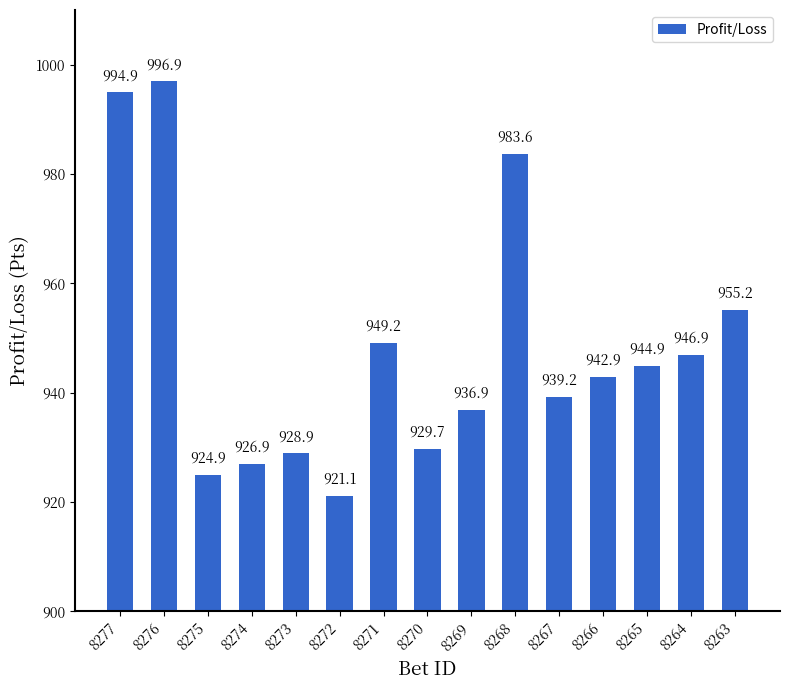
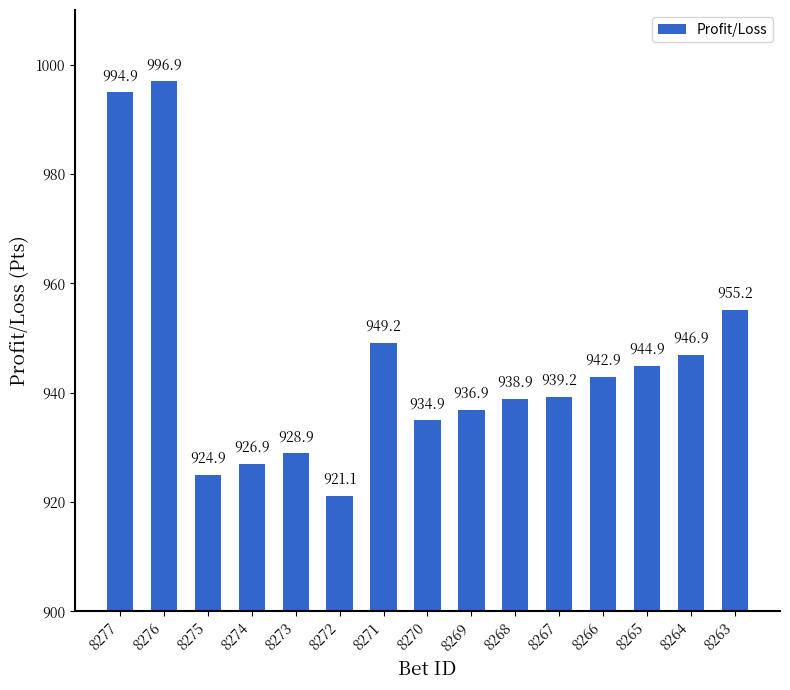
  {
    "8277": 994.9,
    "8276": 996.9,
    "8275": 924.9,
    "8274": 926.9,
    "8273": 928.9,
    "8272": 921.1,
    "8271": 949.2,
-   "8270": 929.7,
+   "8270": 934.9,
    "8269": 936.9,
-   "8268": 983.6,
+   "8268": 938.9,
    "8267": 939.2,
    "8266": 942.9,
    "8265": 944.9,
    "8264": 946.9,
    "8263": 955.2
  }
